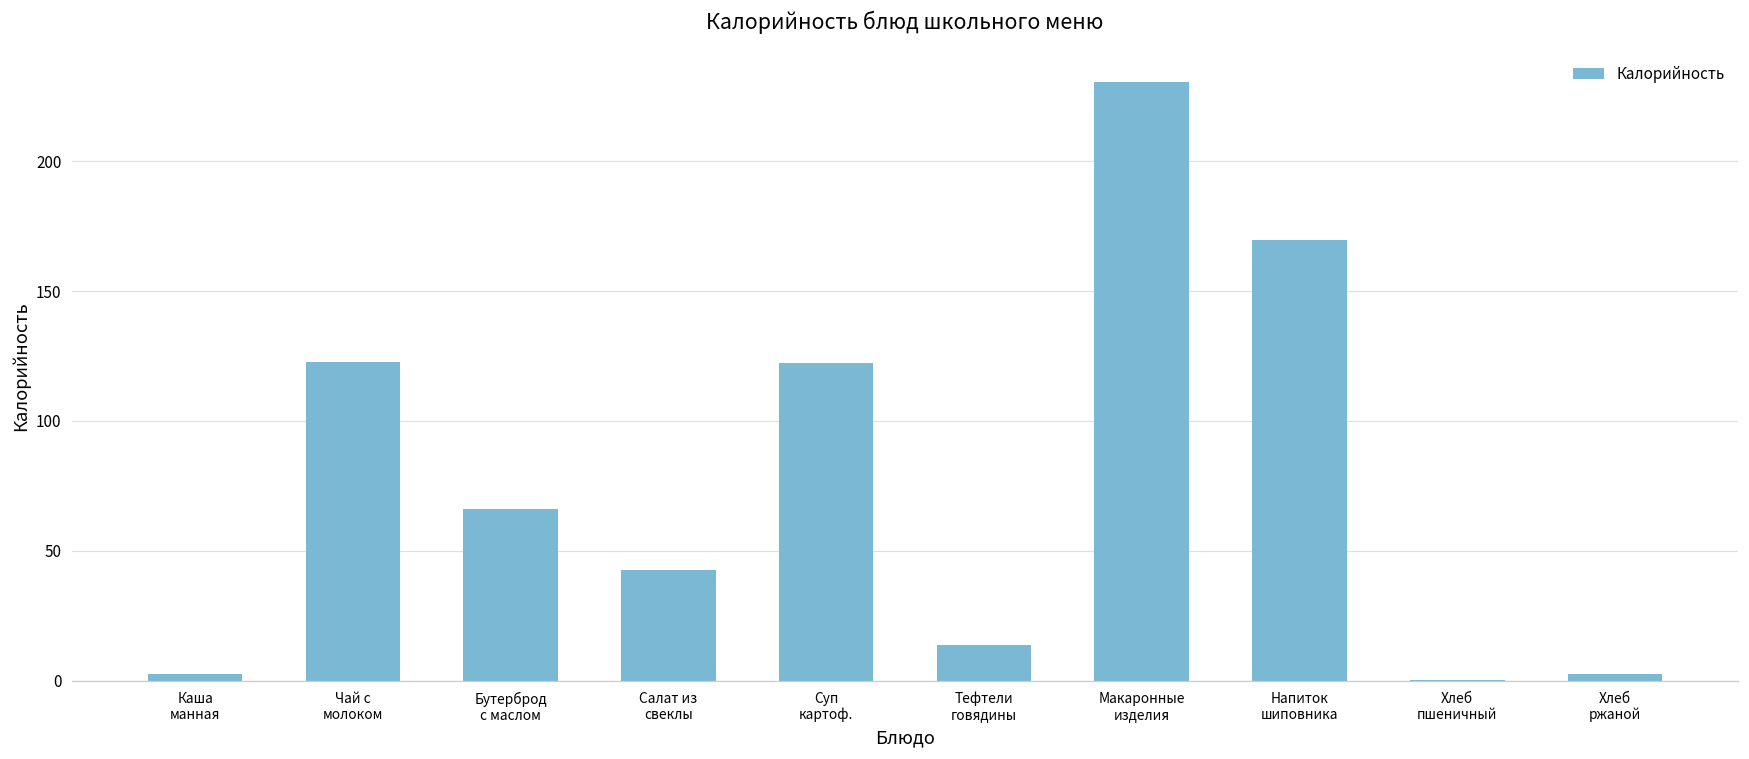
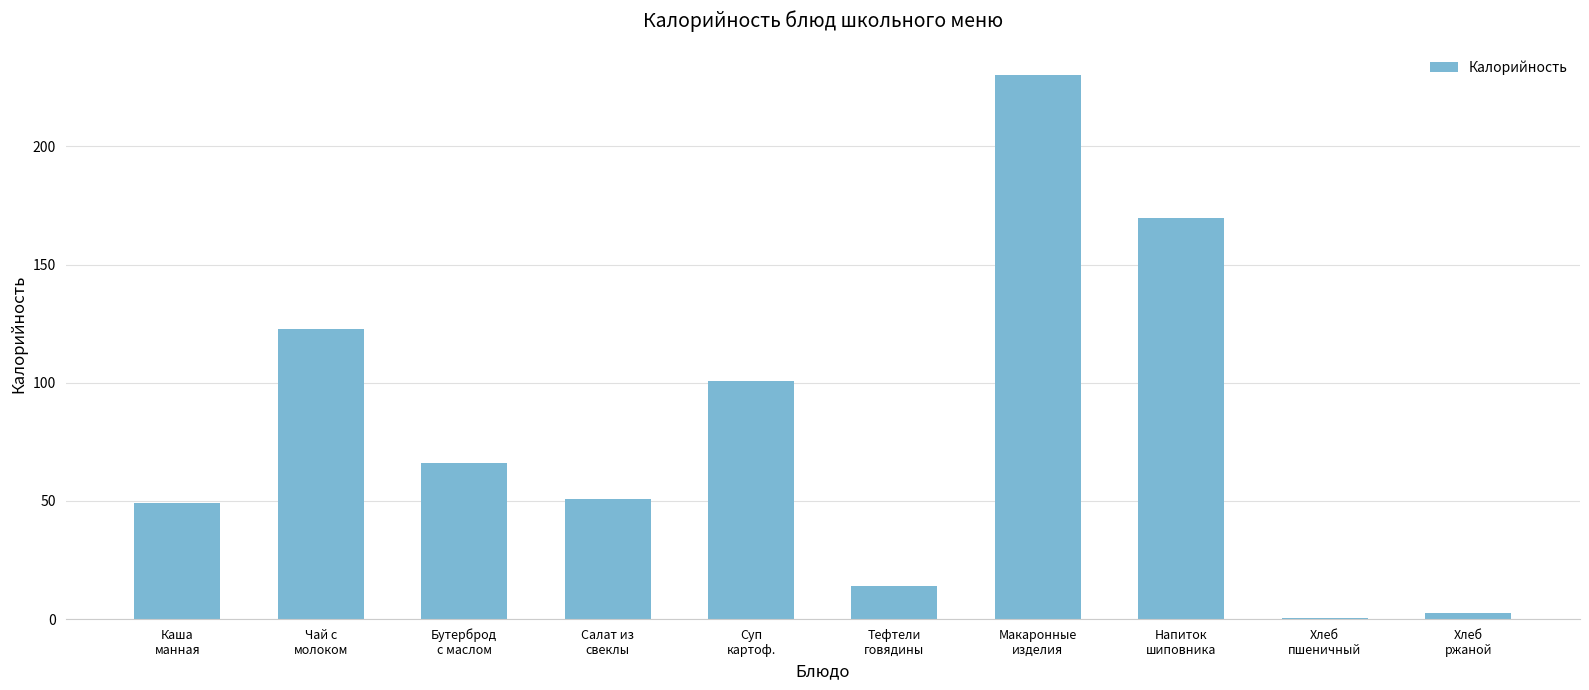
  {
-   "Каша манная": 3,
+   "Каша манная": 49,
    "Чай с молоком": 123,
    "Бутерброд с маслом": 66,
-   "Салат из свеклы": 43,
-   "Суп картоф.": 122,
+   "Салат из свеклы": 51,
+   "Суп картоф.": 101,
    "Тефтели говядины": 14,
    "Макаронные изделия": 230,
    "Напиток шиповника": 170,
    "Хлеб ржаной": 3
  }
